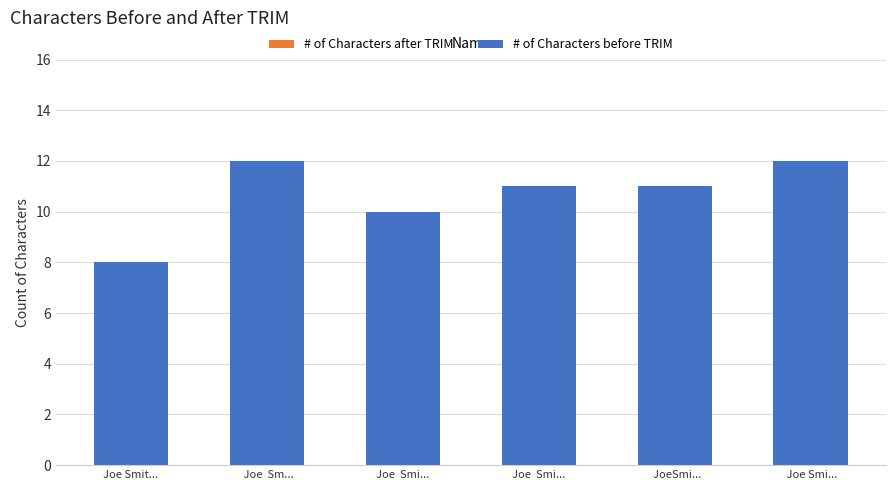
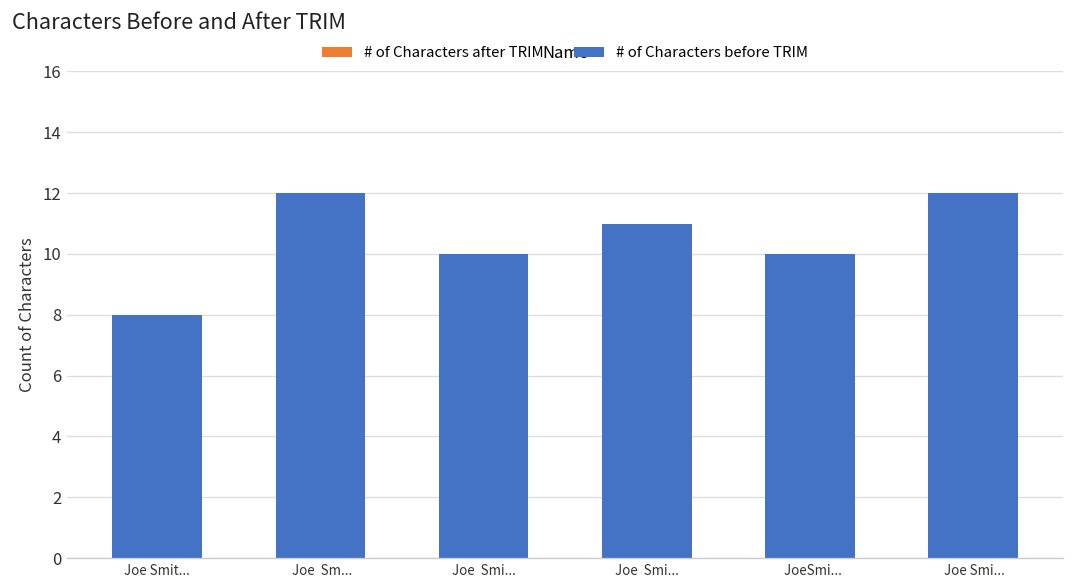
  {
    "# of Characters after TRIM": {
      "Joe Smit...": 0,
      "Joe Sm...": 0,
      "JoeSmi...": 0
    },
    "# of Characters before TRIM": {
      "Joe Smit...": 8,
      "Joe Sm...": 12,
-     "JoeSmi...": 11
+     "JoeSmi...": 10
    }
  }
